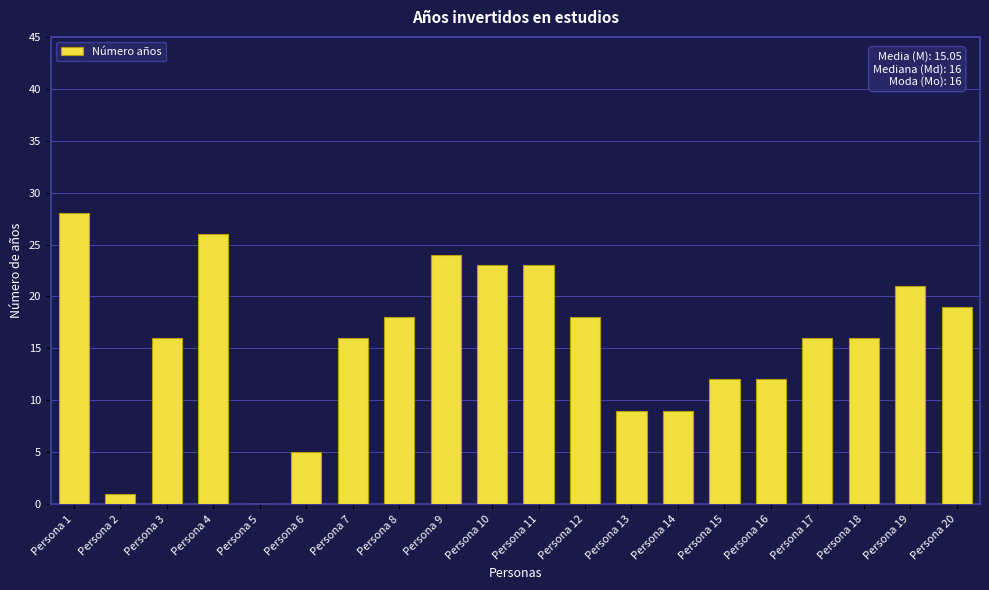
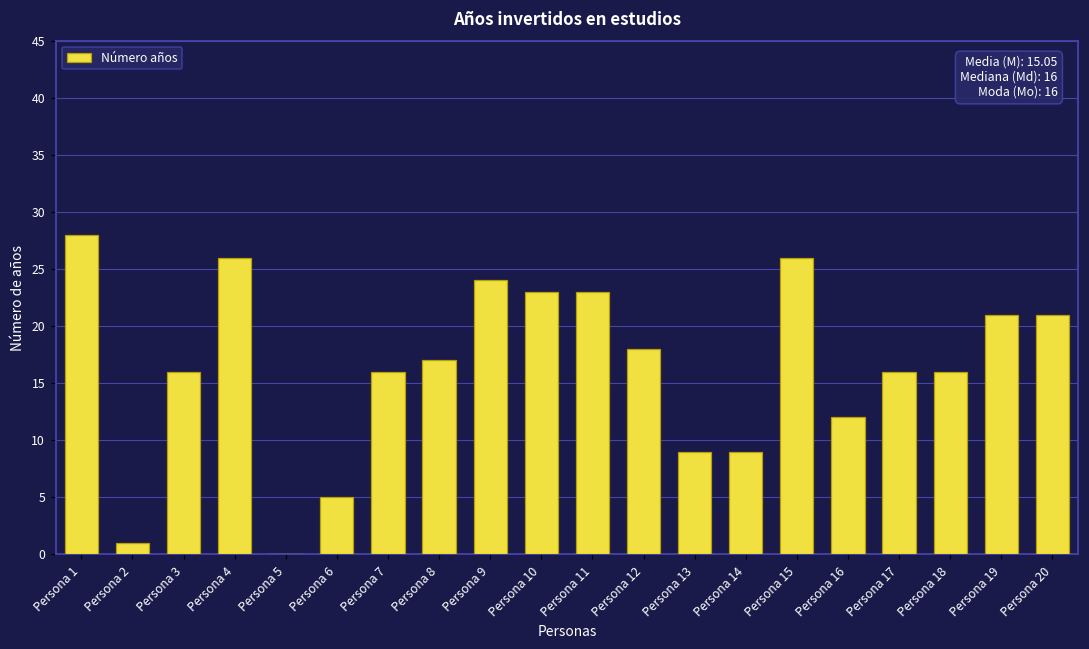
  {
    "Persona 1": 28,
    "Persona 2": 1,
    "Persona 3": 16,
    "Persona 4": 26,
    "Persona 5": 0,
    "Persona 6": 5,
    "Persona 7": 16,
-   "Persona 8": 18,
+   "Persona 8": 17,
    "Persona 9": 24,
    "Persona 10": 23,
    "Persona 11": 23,
    "Persona 12": 18,
    "Persona 13": 9,
    "Persona 14": 9,
-   "Persona 15": 12,
+   "Persona 15": 26,
    "Persona 16": 12,
    "Persona 17": 16,
    "Persona 18": 16,
    "Persona 19": 21,
-   "Persona 20": 19
+   "Persona 20": 21
  }
